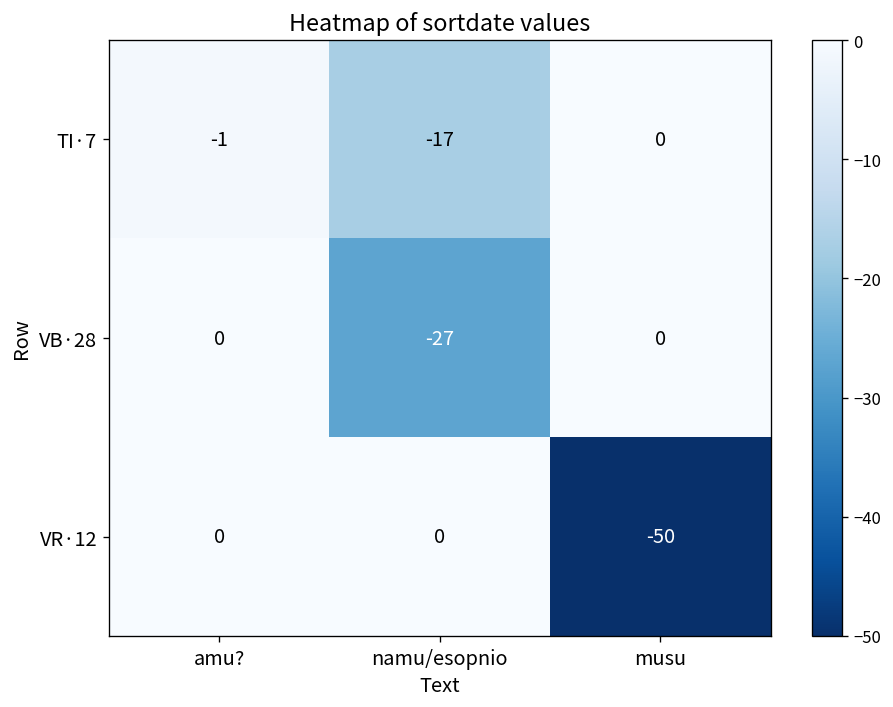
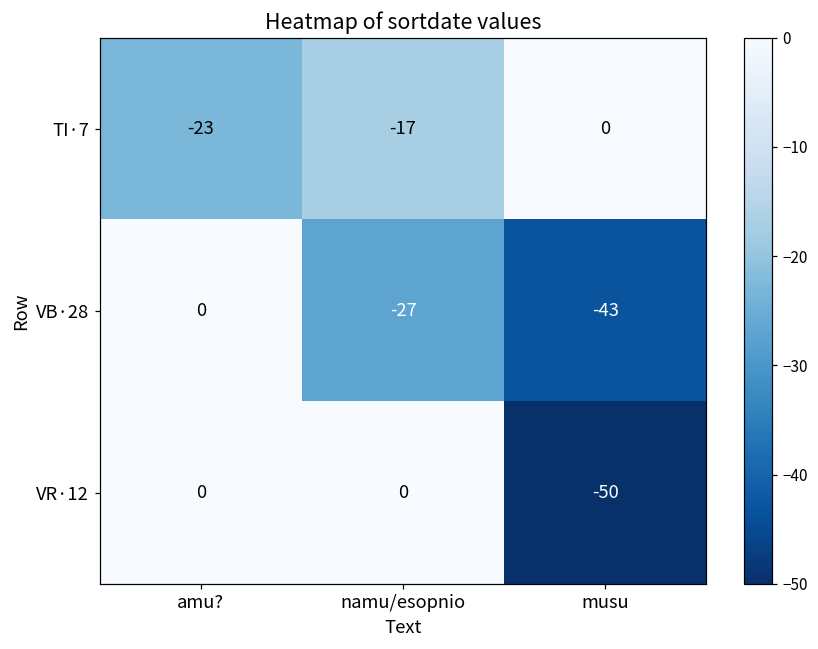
  {
    "TI·7": {
-     "amu?": -1,
+     "amu?": -23,
      "namu/esopnio": -17,
      "musu": 0
    },
    "VB·28": {
      "amu?": 0,
      "namu/esopnio": -27,
-     "musu": 0
+     "musu": -43
    },
    "VR·12": {
      "amu?": 0,
      "namu/esopnio": 0,
      "musu": -50
    }
  }
